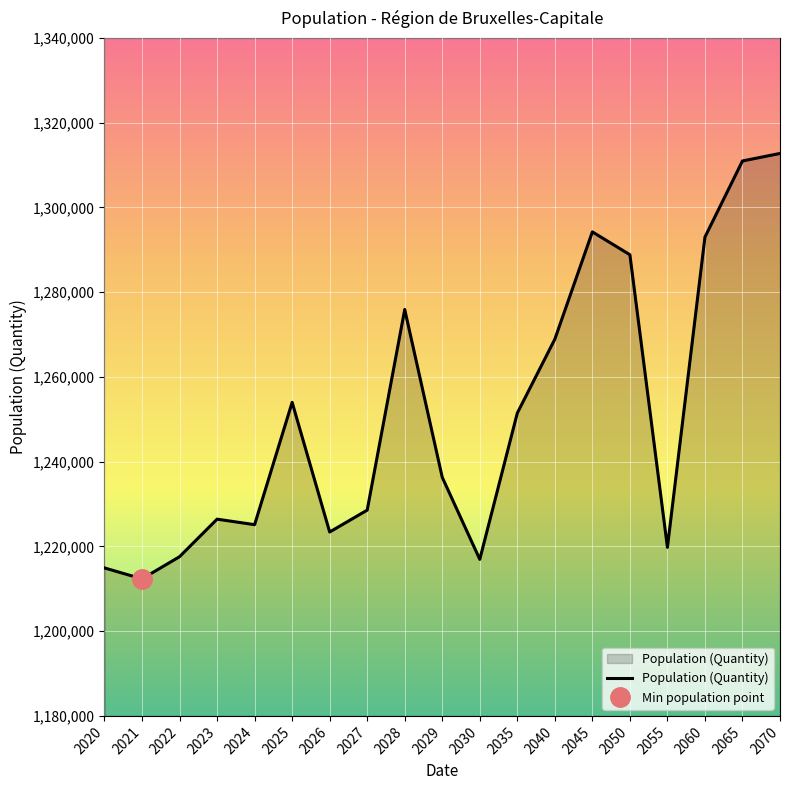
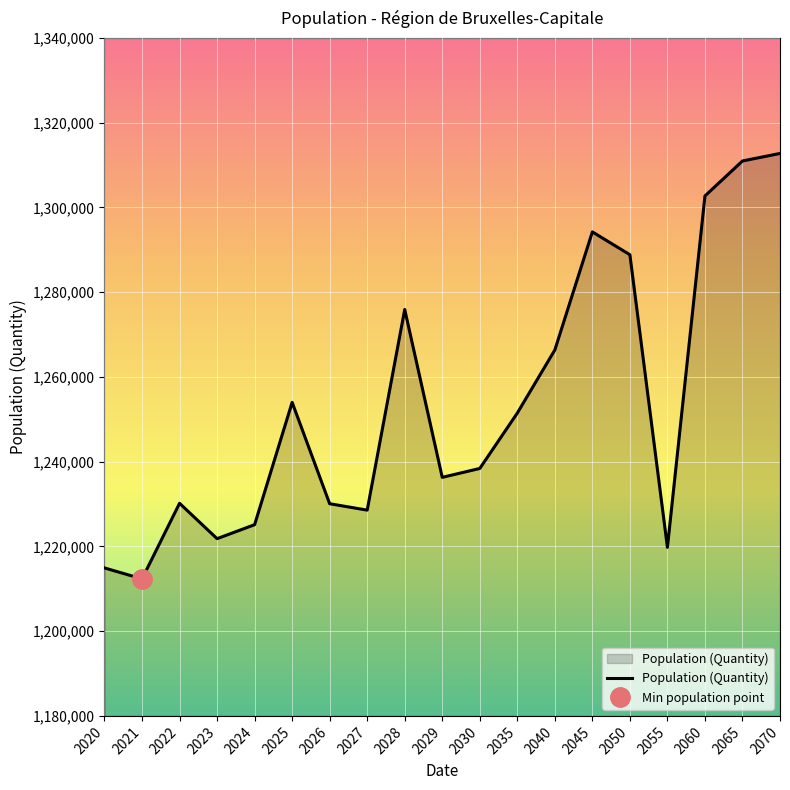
  {
    "Population (Quantity)": {
      "2020": "1,215,000",
-     "2022": "1,218,000",
-     "2023": "1,226,000",
+     "2022": "1,230,000",
+     "2023": "1,222,000",
      "2024": "1,225,000",
      "2025": "1,254,000",
-     "2026": "1,223,000",
+     "2026": "1,230,000",
      "2027": "1,229,000",
      "2028": "1,276,000",
      "2029": "1,236,000",
-     "2030": "1,217,000",
+     "2030": "1,238,000",
      "2035": "1,251,000",
-     "2040": "1,269,000",
+     "2040": "1,266,000",
      "2045": "1,294,000",
      "2050": "1,289,000",
      "2055": "1,220,000",
-     "2060": "1,293,000",
+     "2060": "1,303,000",
      "2065": "1,311,000",
      "2070": "1,313,000"
    }
  }
